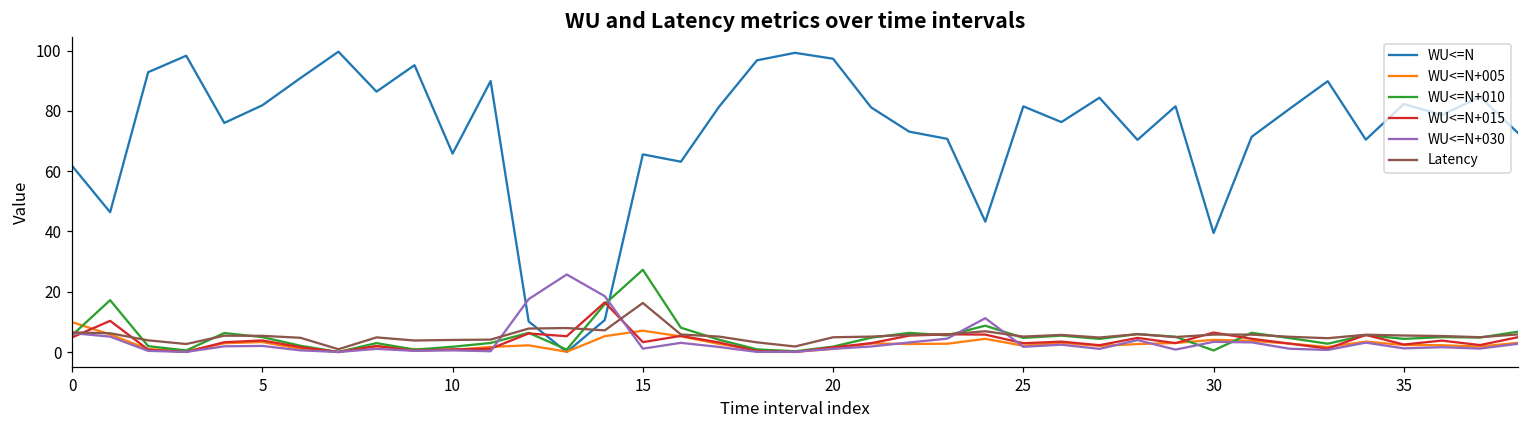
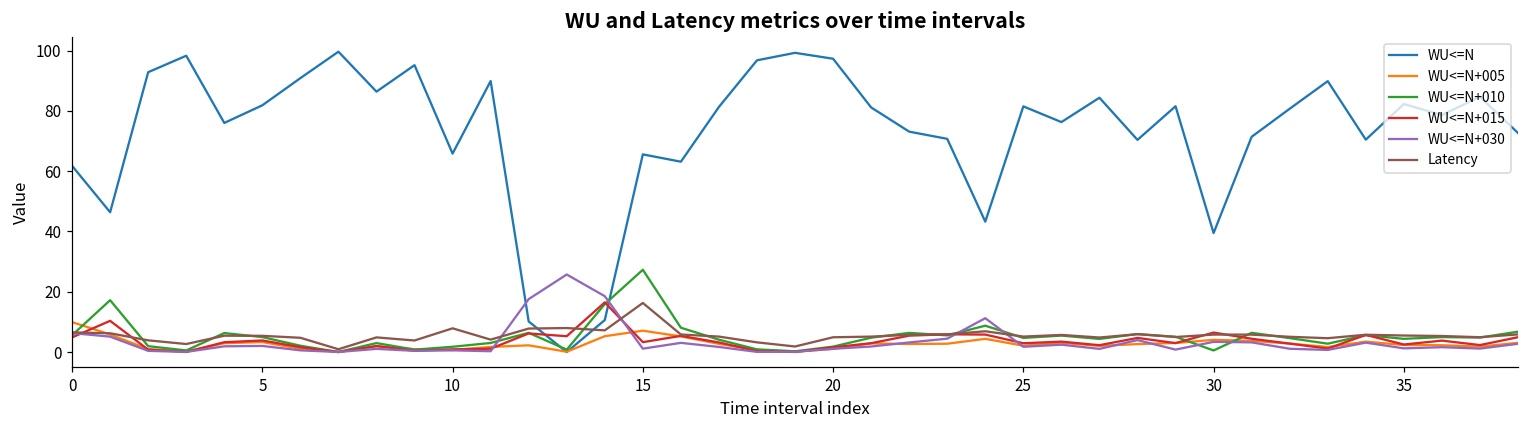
  {
    "WU<=N": {
      "0": 62,
      "5": 82,
      "10": 66,
      "15": 66,
      "20": 97,
      "25": 82,
      "30": 39
    },
    "WU<=N+005": {
      "0": 10,
      "15": 7
    },
    "WU<=N+010": {
      "15": 27,
      "30": 1,
      "35": 4
    },
    "WU<=N+015": {
      "15": 3
    },
    "WU<=N+030": {
      "5": 2,
      "15": 1,
      "35": 1
    },
    "Latency": {
-     "10": 4,
+     "10": 8,
      "15": 16,
      "20": 5,
      "35": 5
    }
  }
